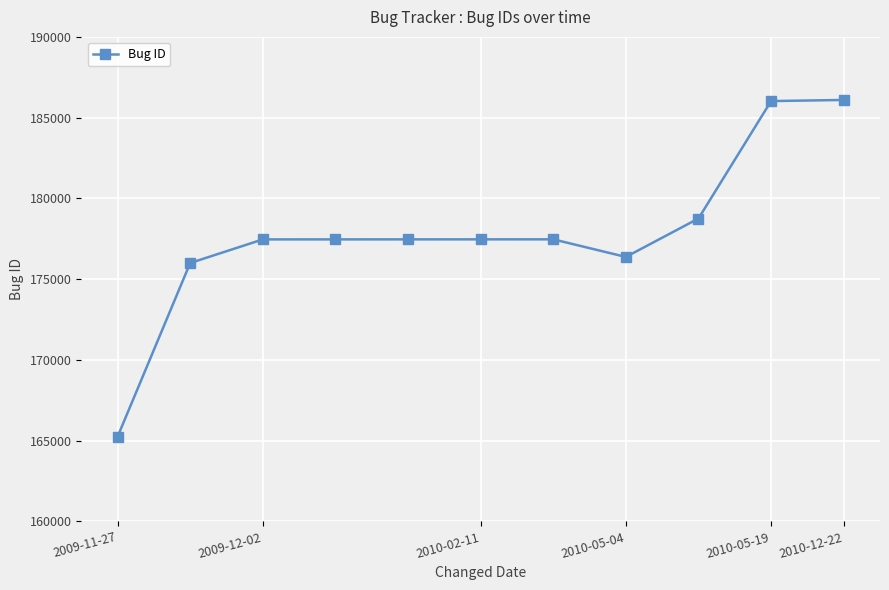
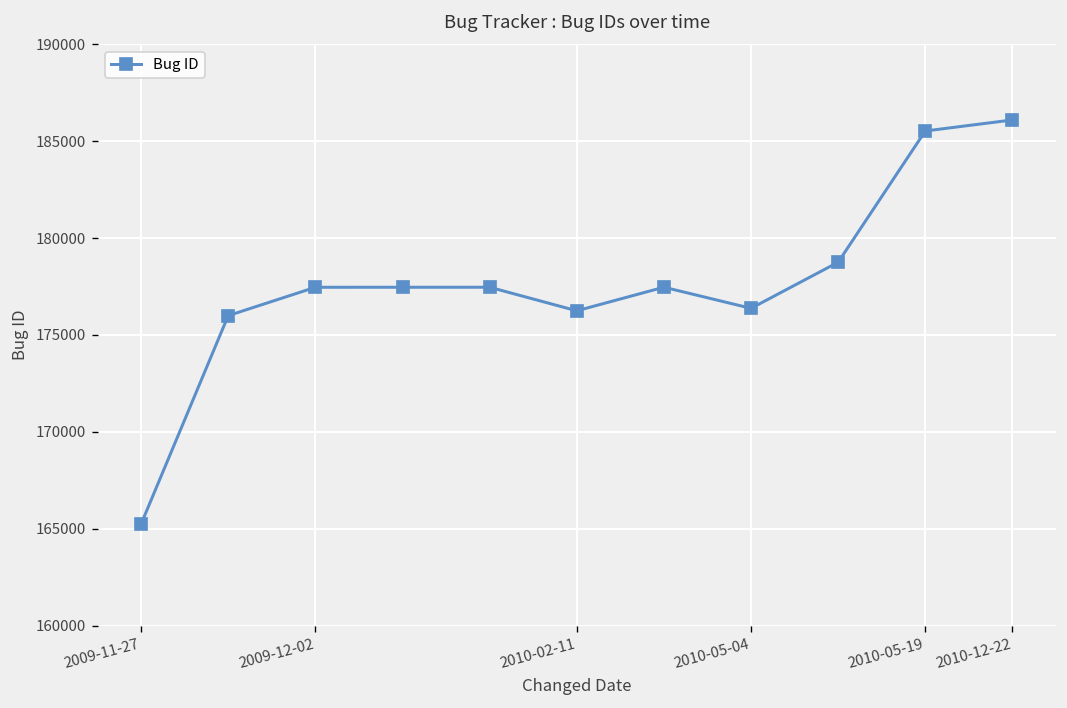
  {
    "2009-11-27": 165200,
-   "2010-02-11": 177500,
+   "2010-02-11": 176200,
    "2010-05-04": 176400,
-   "2010-05-19": 186000,
+   "2010-05-19": 185500,
    "2010-12-22": 186100
  }
